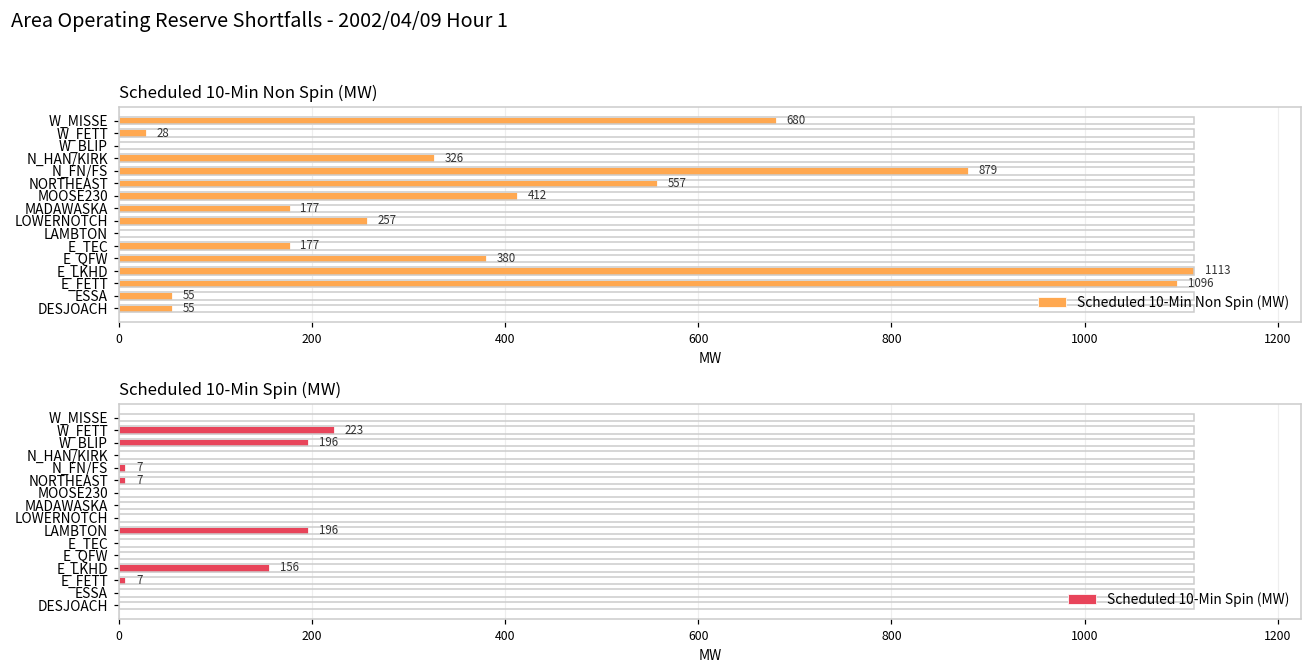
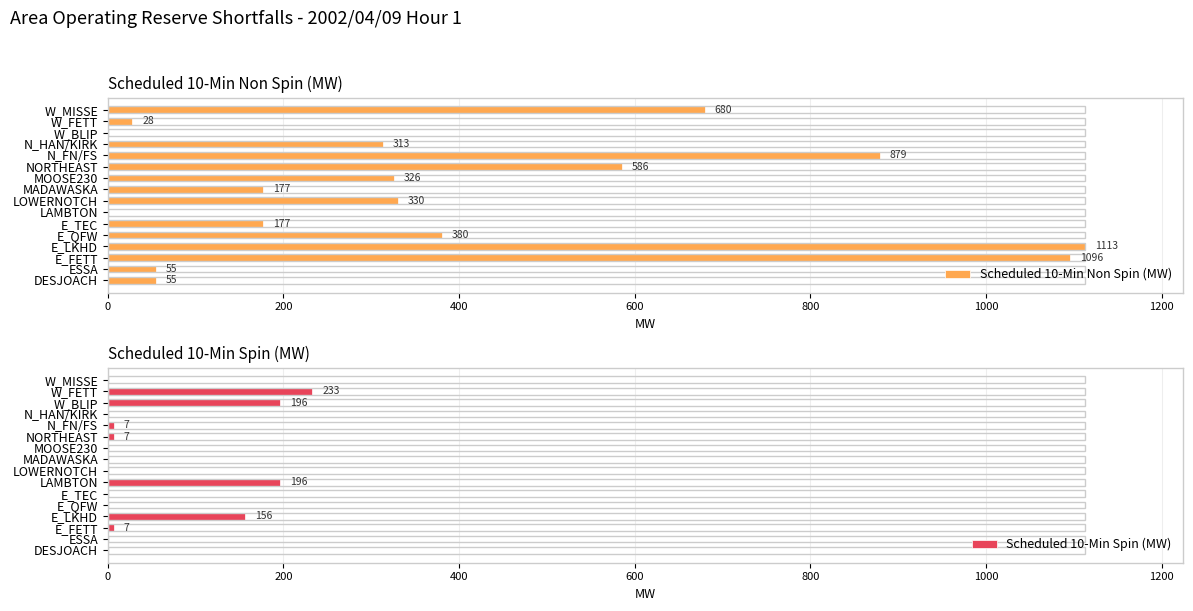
  {
    "Scheduled 10-Min Non Spin (MW)": {
      "Scheduled 10-Min Non Spin (MW)": {
-       "N_HAN/KIRK": 326,
-       "NORTHEAST": 557,
-       "MOOSE230": 412,
-       "LOWERNOTCH": 257,
+       "N_HAN/KIRK": 313,
+       "NORTHEAST": 586,
+       "MOOSE230": 326,
+       "LOWERNOTCH": 330,
        "E_LKHD": 1113
      }
    },
    "Scheduled 10-Min Spin (MW)": {
      "Scheduled 10-Min Spin (MW)": {
-       "W_FETT": 223
+       "W_FETT": 233
      }
    }
  }
